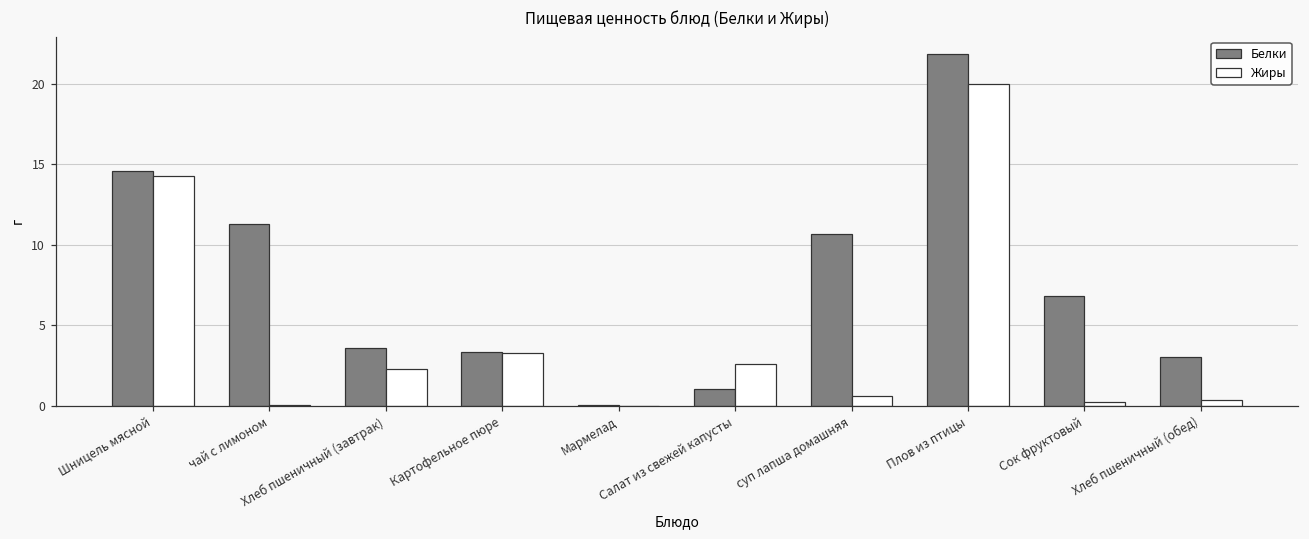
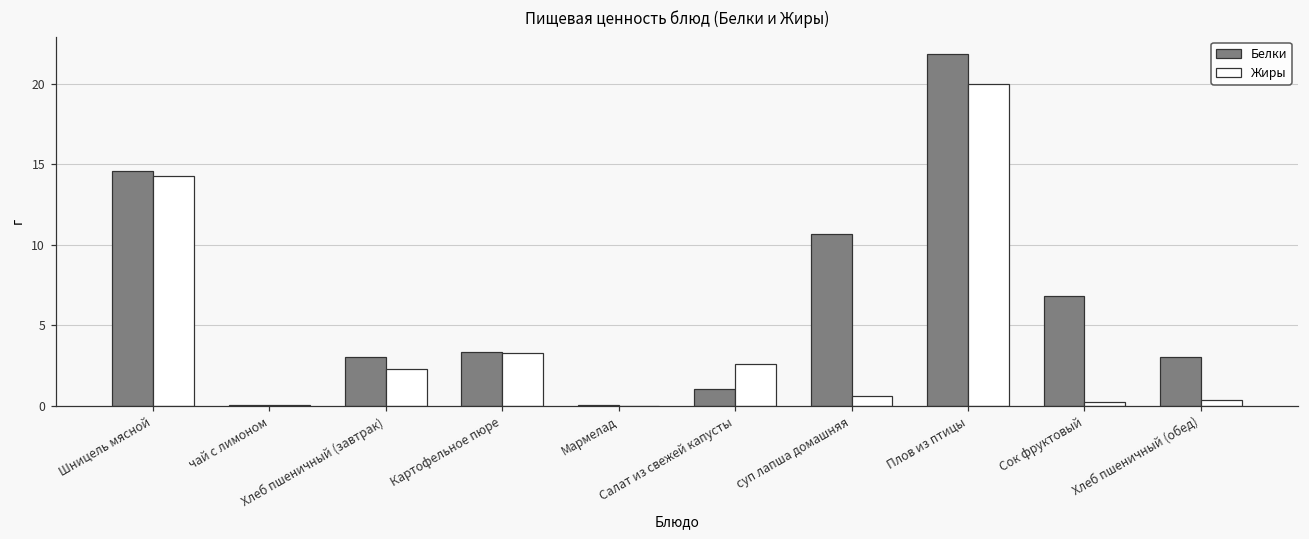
  {
    "Белки": {
      "Шницель мясной": 14.6,
-     "чай с лимоном": 11.3,
-     "Хлеб пшеничный (завтрак)": 3.6,
+     "чай с лимоном": 0.1,
+     "Хлеб пшеничный (завтрак)": 3.0,
      "Картофельное пюре": 3.3,
      "Салат из свежей капусты": 1.0,
      "суп лапша домашняя": 10.6,
      "Плов из птицы": 21.8,
      "Сок фруктовый": 6.8,
      "Хлеб пшеничный (обед)": 3.0
    },
    "Жиры": {
      "Шницель мясной": 14.3,
      "Хлеб пшеничный (завтрак)": 2.3,
      "Картофельное пюре": 3.3,
      "Мармелад": 0.0,
      "Салат из свежей капусты": 2.6,
      "суп лапша домашняя": 0.6,
      "Плов из птицы": 20.0,
      "Сок фруктовый": 0.2,
      "Хлеб пшеничный (обед)": 0.4
    }
  }
